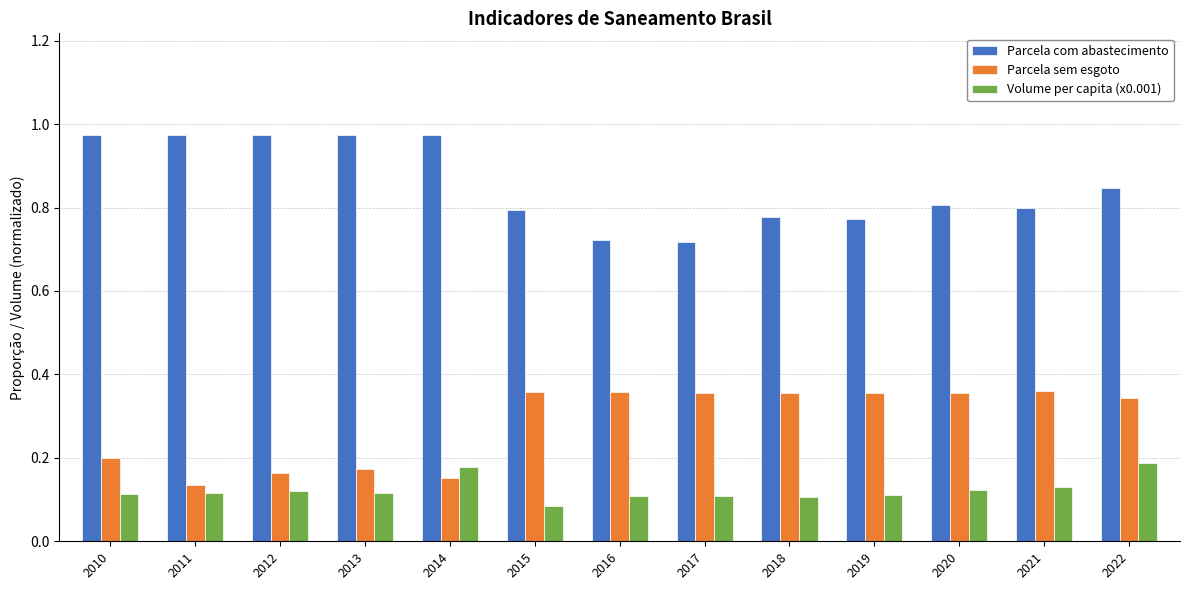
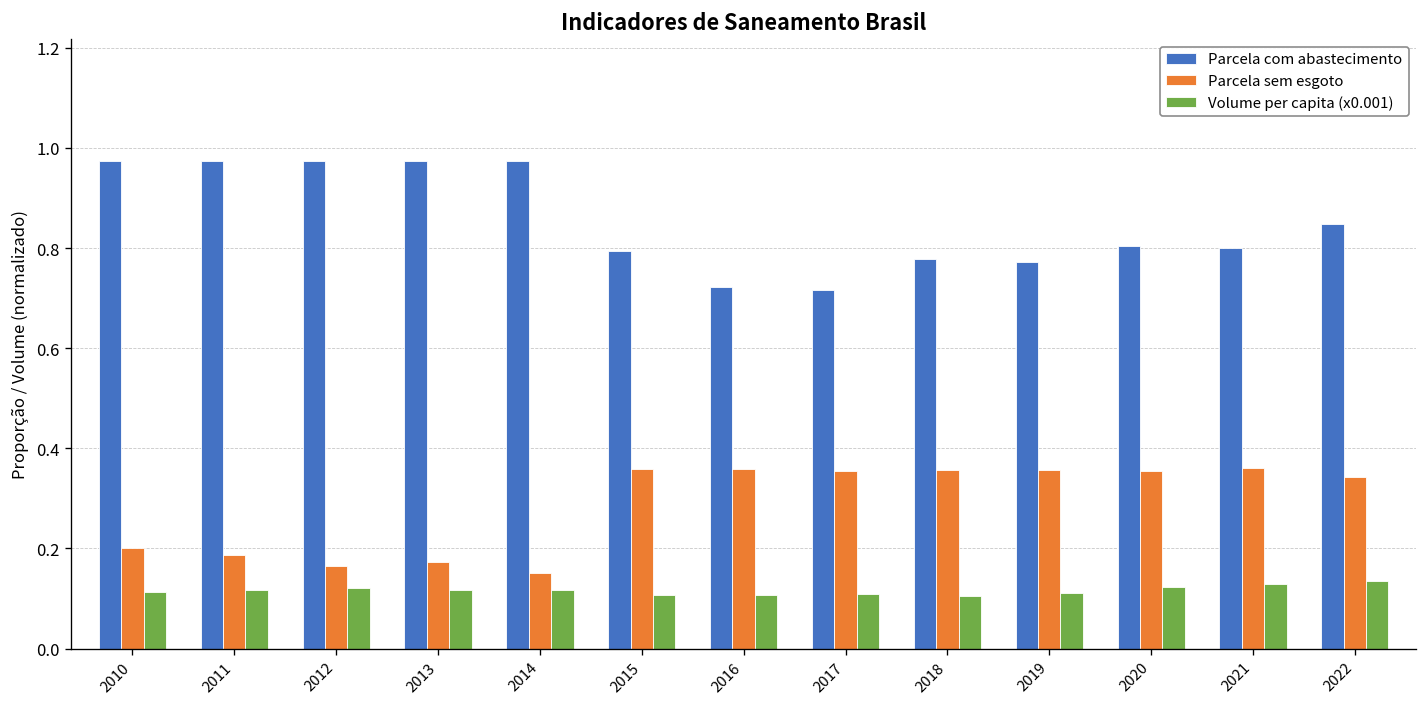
  {
    "Parcela com abastecimento": {
      "2010": 0.97,
      "2011": 0.97,
      "2012": 0.97,
      "2013": 0.97,
      "2014": 0.97,
      "2015": 0.80,
      "2016": 0.72,
      "2017": 0.72,
      "2018": 0.78,
      "2019": 0.77,
      "2020": 0.81,
      "2021": 0.80,
      "2022": 0.85
    },
    "Parcela sem esgoto": {
      "2010": 0.20,
-     "2011": 0.14,
+     "2011": 0.19,
      "2012": 0.16,
      "2013": 0.17,
      "2014": 0.15,
      "2015": 0.36,
      "2016": 0.36,
      "2017": 0.36,
      "2018": 0.36,
      "2019": 0.36,
      "2020": 0.36,
      "2021": 0.36,
      "2022": 0.34
    },
    "Volume per capita (x0.001)": {
      "2010": 0.11,
      "2011": 0.12,
      "2012": 0.12,
      "2013": 0.12,
-     "2014": 0.18,
-     "2015": 0.08,
+     "2014": 0.12,
+     "2015": 0.11,
      "2016": 0.11,
      "2017": 0.11,
      "2018": 0.11,
      "2019": 0.11,
      "2020": 0.12,
      "2021": 0.13,
-     "2022": 0.19
+     "2022": 0.13
    }
  }
